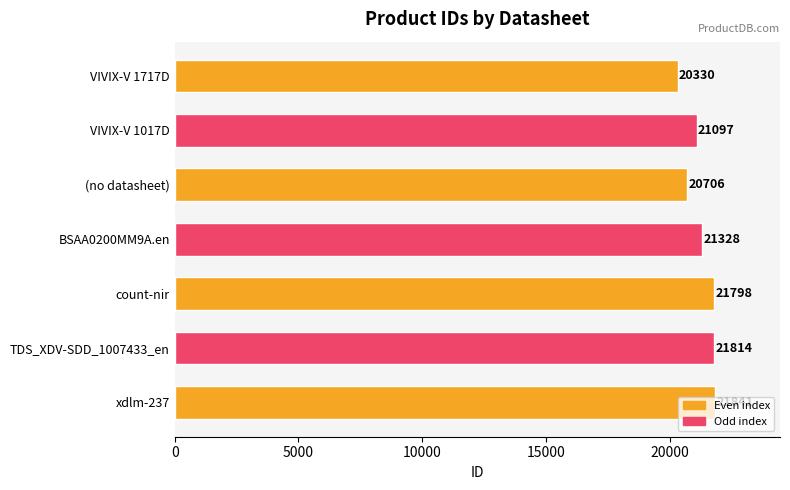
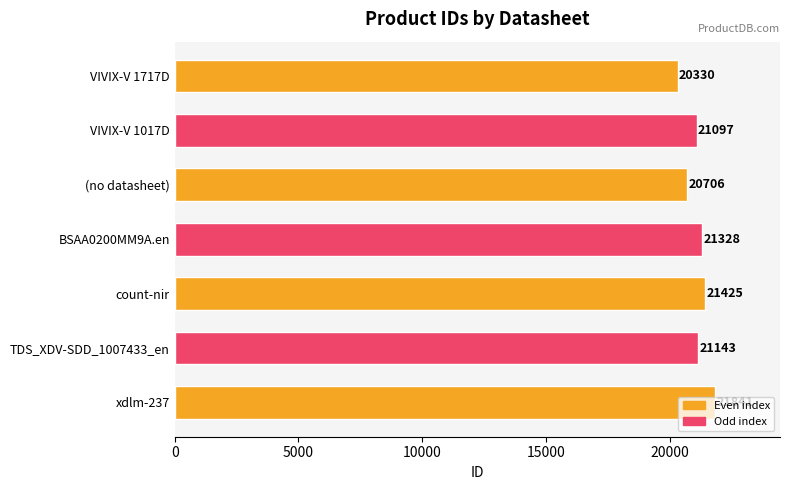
  {
    "VIVIX-V 1717D": 20330,
    "VIVIX-V 1017D": 21097,
    "(no datasheet)": 20706,
    "BSAA0200MM9A.en": 21328,
-   "count-nir": 21798,
-   "TDS_XDV-SDD_1007433_en": 21814
+   "count-nir": 21425,
+   "TDS_XDV-SDD_1007433_en": 21143
  }
